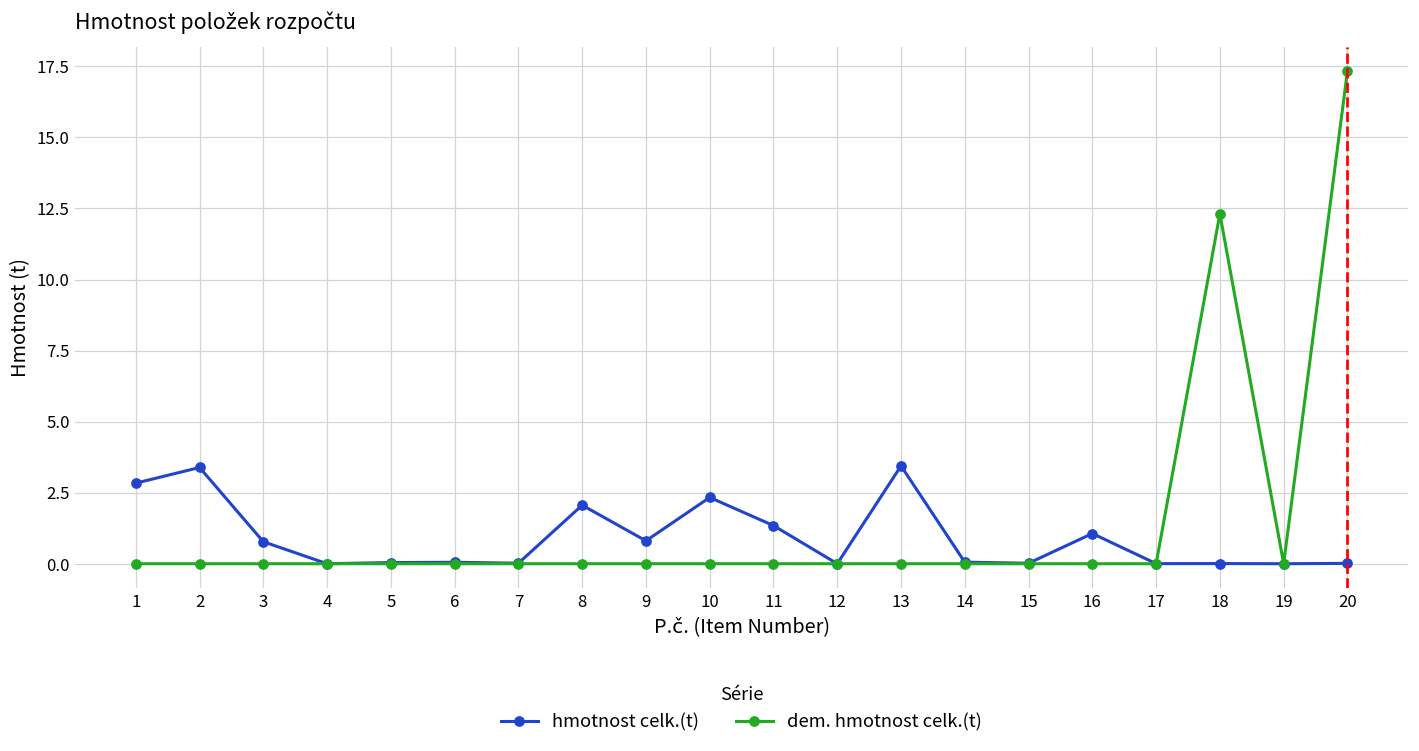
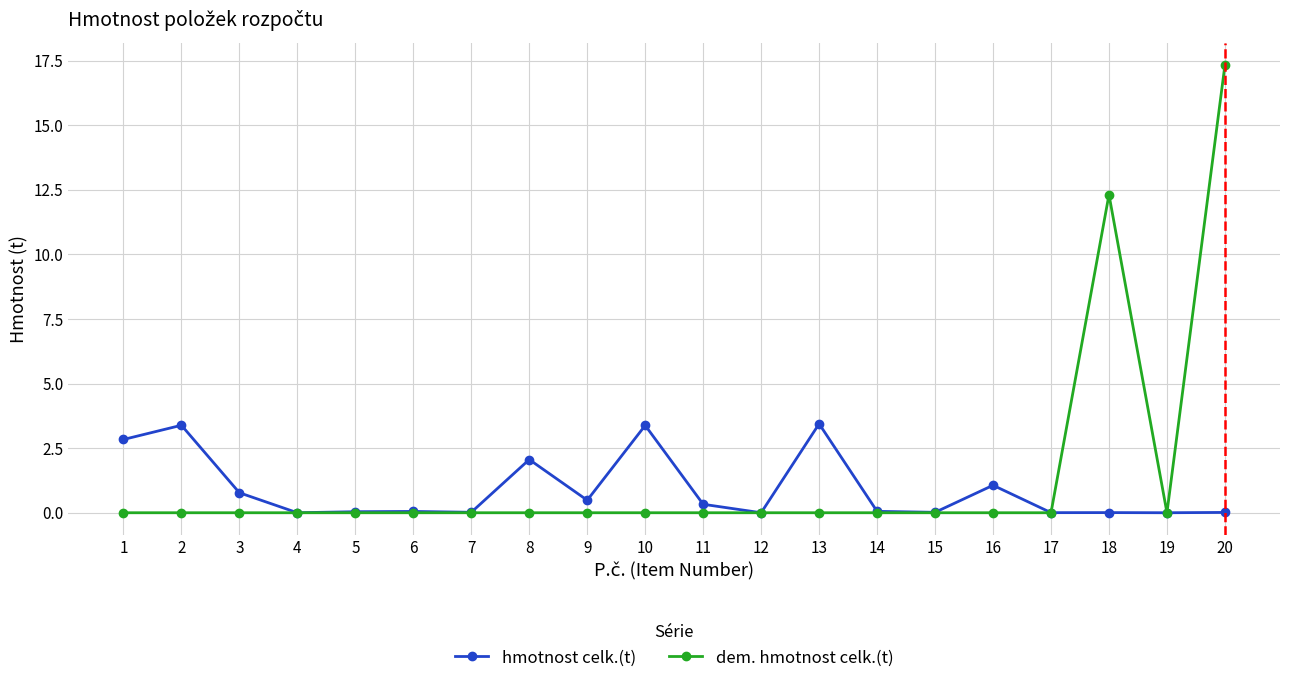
  {
    "hmotnost celk.(t)": {
      "1": 2.8,
      "2": 3.4,
      "3": 0.8,
      "8": 2.1,
-     "9": 0.8,
-     "10": 2.3,
-     "11": 1.3,
+     "9": 0.5,
+     "10": 3.4,
+     "11": 0.3,
      "13": 3.4,
      "16": 1.1,
      "18": 0.0,
      "20": 0.0
    },
    "dem. hmotnost celk.(t)": {
      "1": 0.0,
      "2": 0.0,
      "3": 0.0,
      "8": 0.0,
      "9": 0.0,
      "10": 0.0,
      "11": 0.0,
      "13": 0.0,
      "16": 0.0,
      "18": 12.3,
      "20": 17.3
    }
  }
